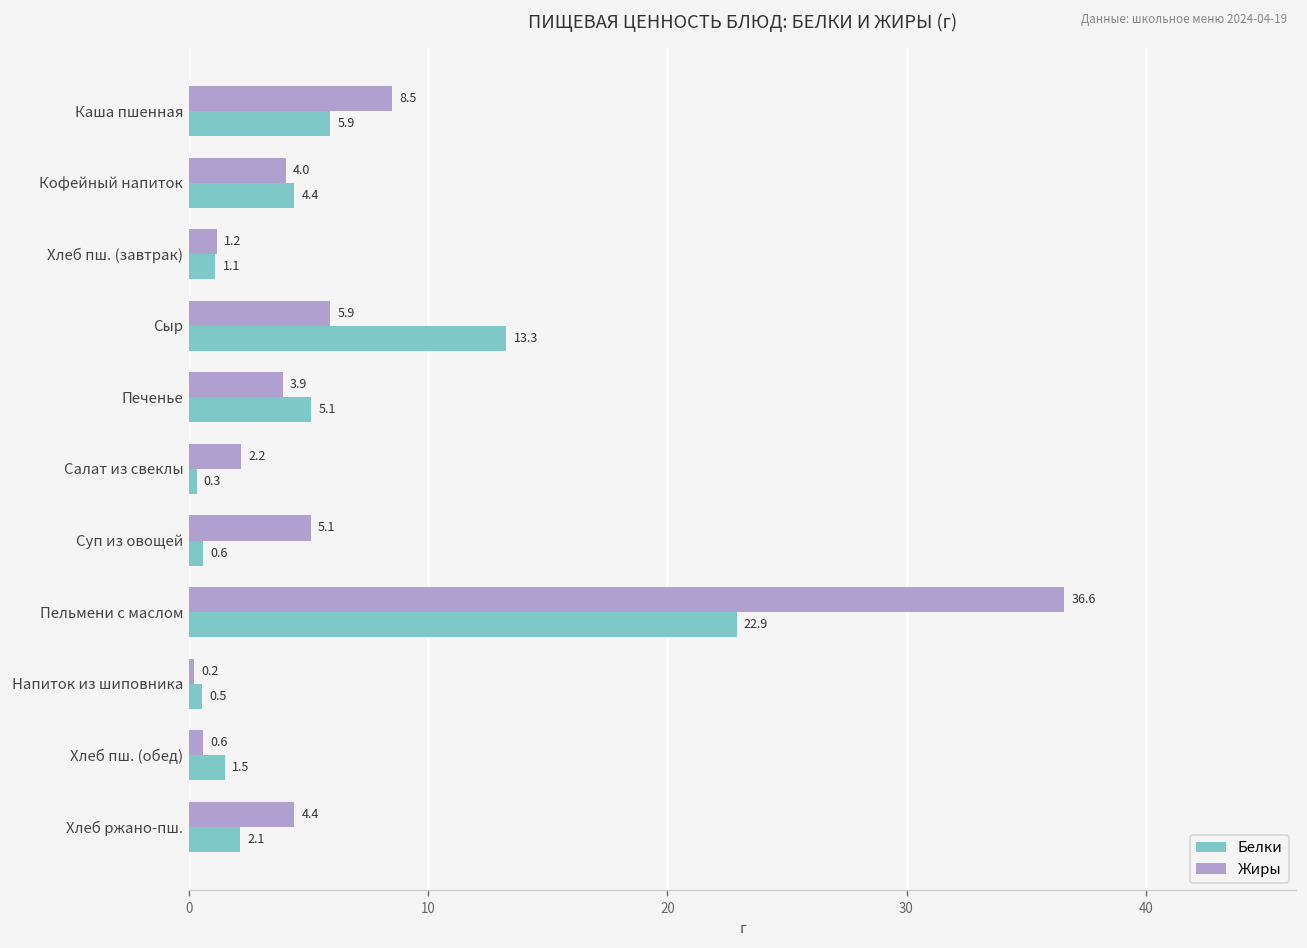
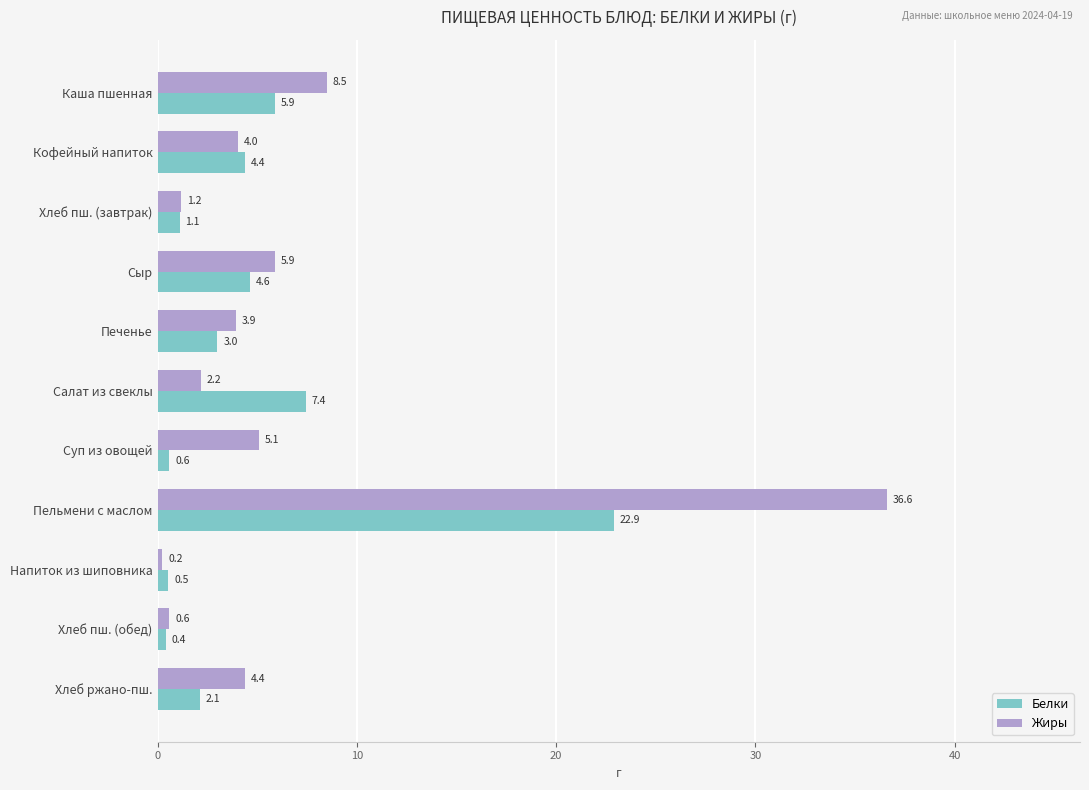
  {
    "Белки": {
      "Каша пшенная": 5.9,
      "Кофейный напиток": 4.4,
      "Хлеб пш. (завтрак)": 1.1,
-     "Сыр": 13.3,
-     "Печенье": 5.1,
-     "Салат из свеклы": 0.3,
+     "Сыр": 4.6,
+     "Печенье": 3.0,
+     "Салат из свеклы": 7.4,
      "Суп из овощей": 0.6,
      "Пельмени с маслом": 22.9,
      "Напиток из шиповника": 0.5,
-     "Хлеб пш. (обед)": 1.5,
+     "Хлеб пш. (обед)": 0.4,
      "Хлеб ржано-пш.": 2.1
    },
    "Жиры": {
      "Каша пшенная": 8.5,
      "Кофейный напиток": 4.0,
      "Хлеб пш. (завтрак)": 1.2,
      "Сыр": 5.9,
      "Печенье": 3.9,
      "Салат из свеклы": 2.2,
      "Суп из овощей": 5.1,
      "Пельмени с маслом": 36.6,
      "Напиток из шиповника": 0.2,
      "Хлеб пш. (обед)": 0.6,
      "Хлеб ржано-пш.": 4.4
    }
  }
